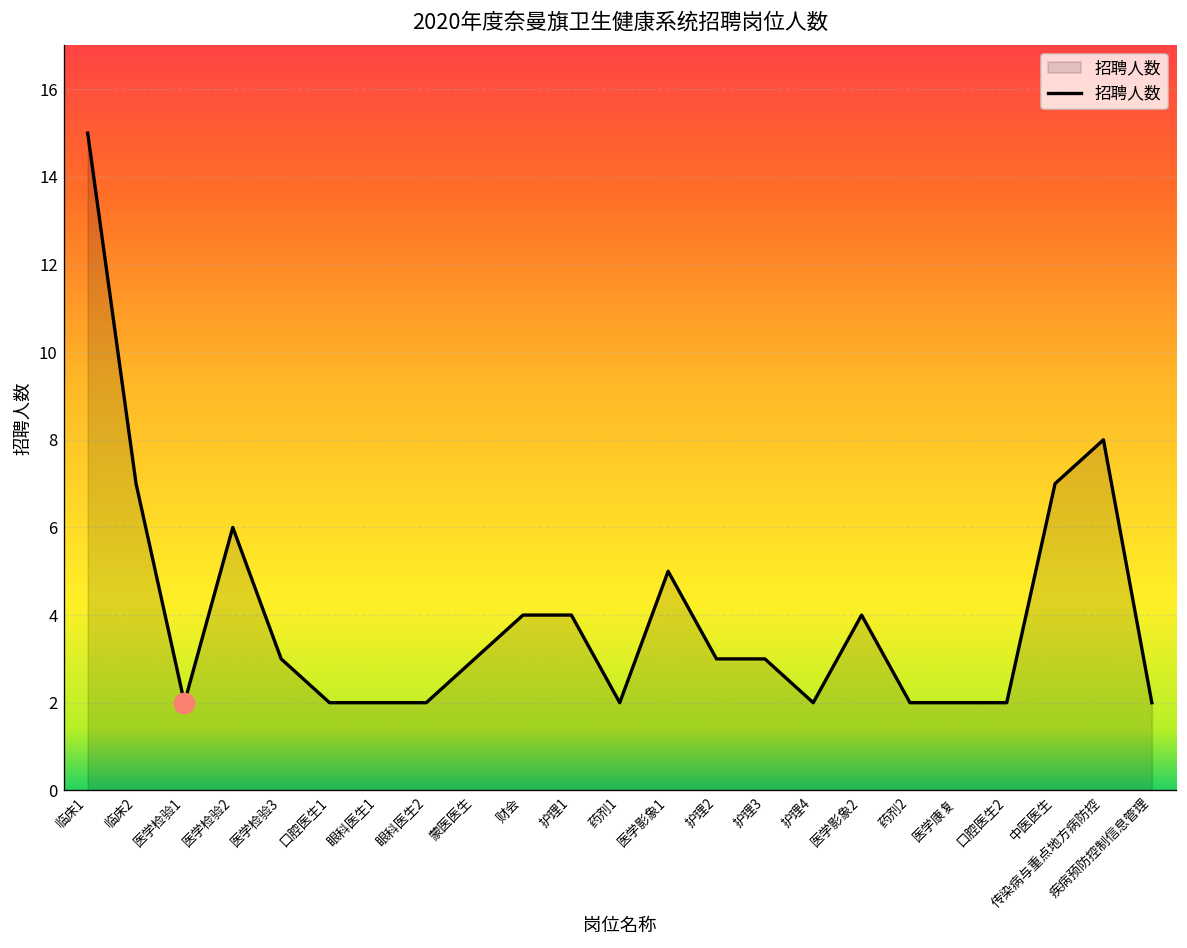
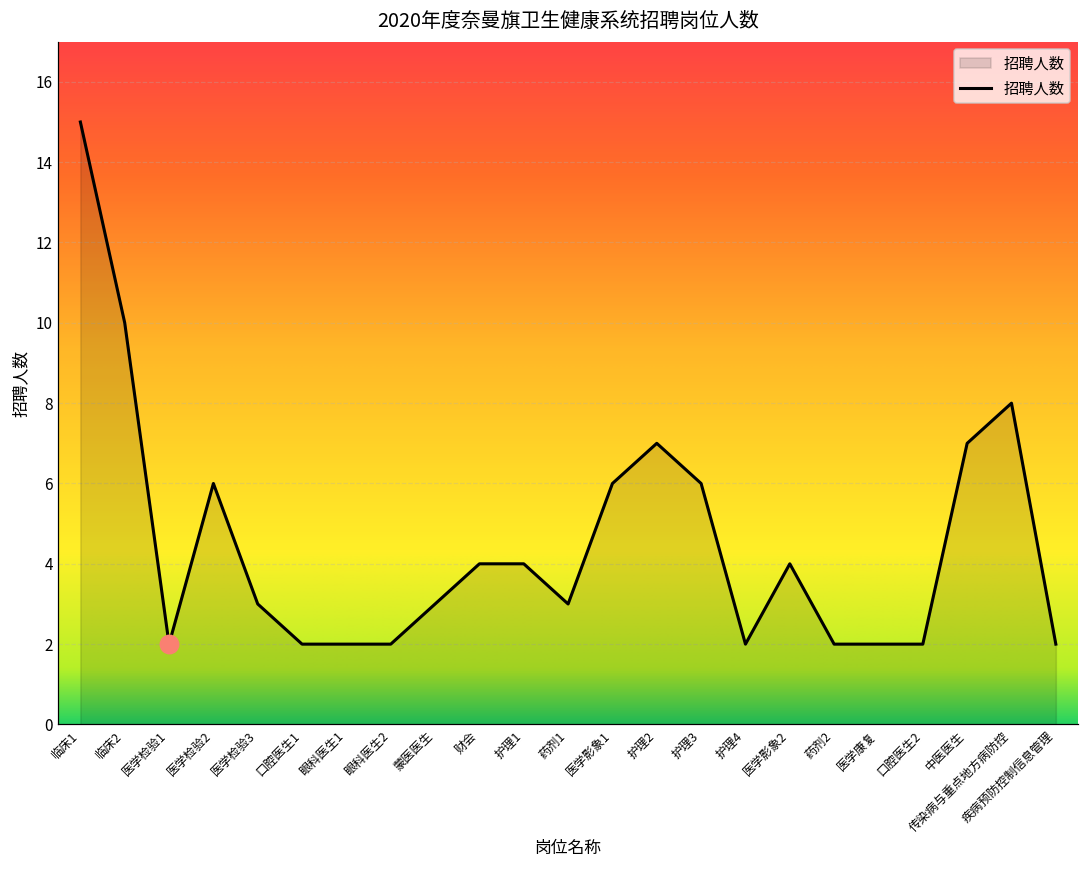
  {
    "招聘人数": {
      "临床1": 15,
-     "临床2": 7,
+     "临床2": 10,
      "医学检验2": 6,
      "医学检验3": 3,
      "口腔医生1": 2,
      "眼科医生1": 2,
      "眼科医生2": 2,
      "蒙医医生": 3,
      "财会": 4,
      "护理1": 4,
-     "药剂1": 2,
-     "医学影象1": 5,
-     "护理2": 3,
-     "护理3": 3,
+     "药剂1": 3,
+     "医学影象1": 6,
+     "护理2": 7,
+     "护理3": 6,
      "护理4": 2,
      "医学影象2": 4,
      "药剂2": 2,
      "医学康复": 2,
      "口腔医生2": 2,
      "中医医生": 7,
      "传染病与重点地方病防控": 8,
      "疾病预防控制信息管理": 2
    }
  }
